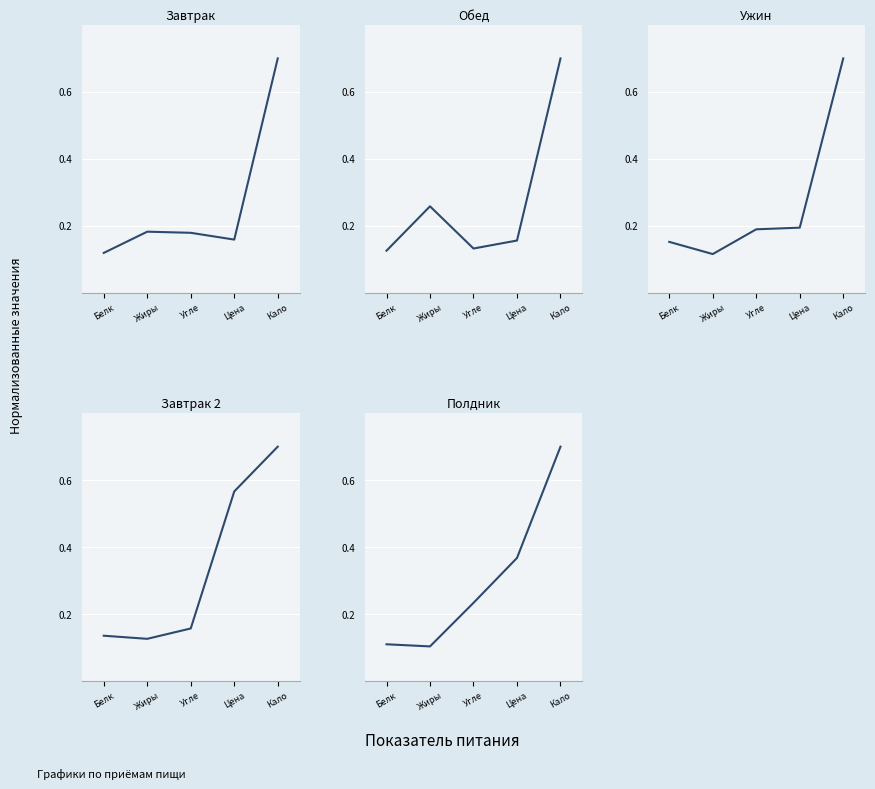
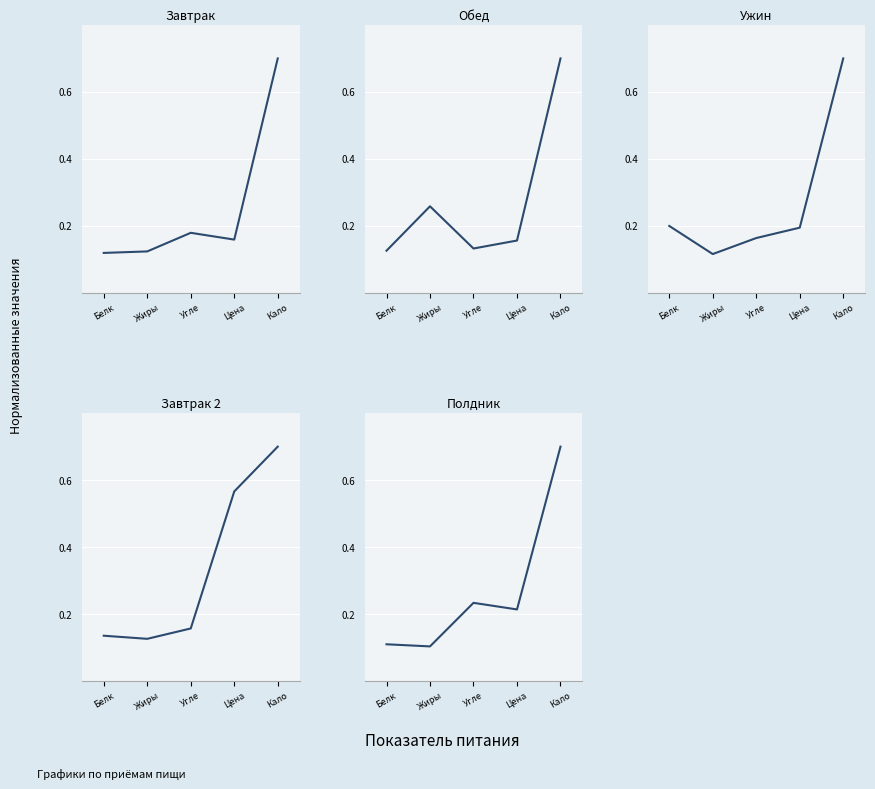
  {
    "Завтрак": {
      "Белк": 0.12,
-     "Жиры": 0.18,
+     "Жиры": 0.12,
      "Угле": 0.18,
      "Цена": 0.16,
      "Кало": 0.70
    },
    "Обед": {
      "Белк": 0.13,
      "Жиры": 0.26,
      "Угле": 0.13,
      "Цена": 0.16,
      "Кало": 0.70
    },
    "Ужин": {
-     "Белк": 0.15,
+     "Белк": 0.20,
      "Жиры": 0.12,
-     "Угле": 0.19,
+     "Угле": 0.16,
      "Цена": 0.19,
      "Кало": 0.70
    },
    "Завтрак 2": {
      "Белк": 0.14,
      "Жиры": 0.13,
      "Угле": 0.16,
      "Цена": 0.57,
      "Кало": 0.70
    },
    "Полдник": {
      "Белк": 0.11,
      "Жиры": 0.10,
      "Угле": 0.23,
-     "Цена": 0.37,
+     "Цена": 0.21,
      "Кало": 0.70
    }
  }
